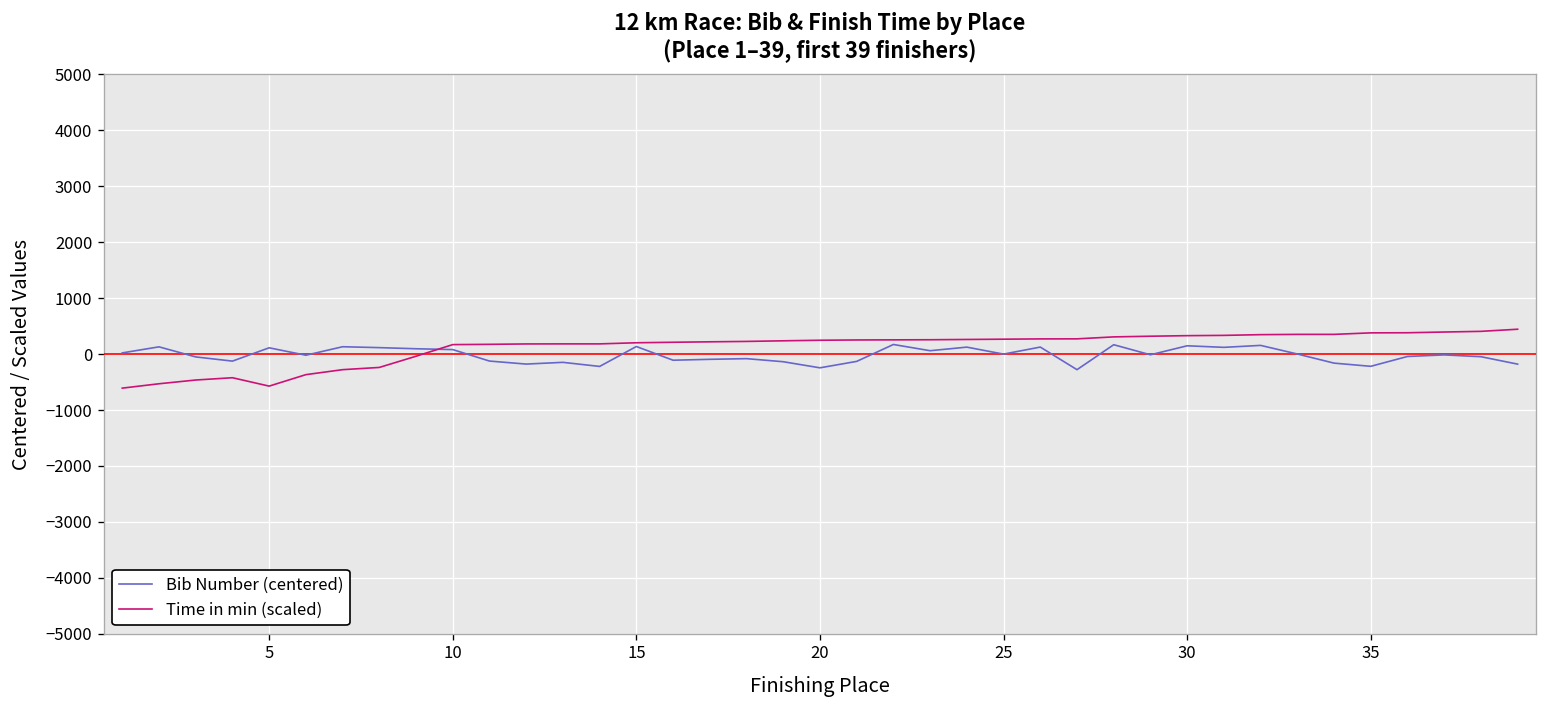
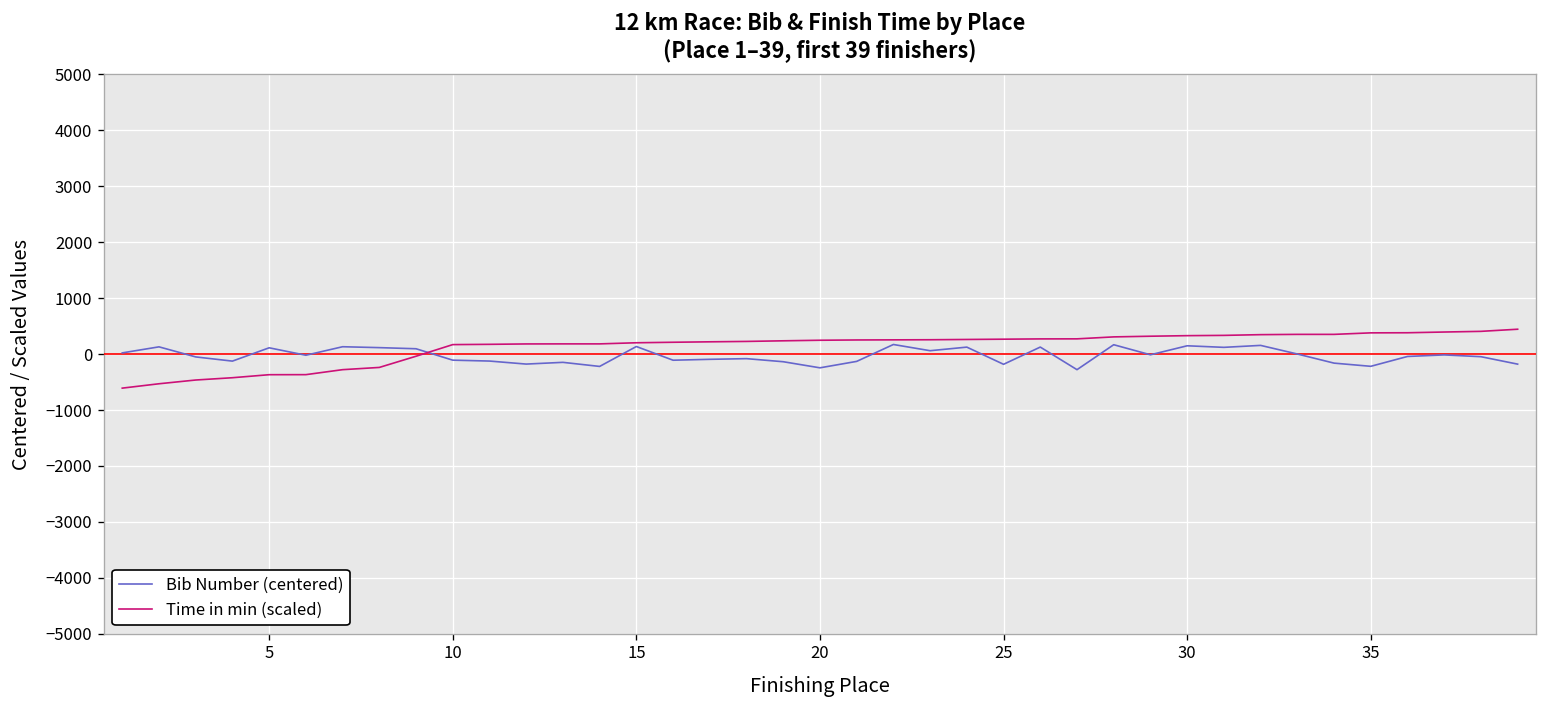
  {
    "Bib Number (centered)": {
      "5": 100,
-     "10": 100,
+     "10": -100,
      "15": 100,
      "20": -200,
-     "25": 0,
+     "25": -200,
      "30": 100,
      "35": -200
    },
    "Time in min (scaled)": {
-     "5": -600,
+     "5": -400,
      "10": 200,
      "15": 200,
      "20": 200,
      "25": 300,
      "30": 300,
      "35": 400
    }
  }
